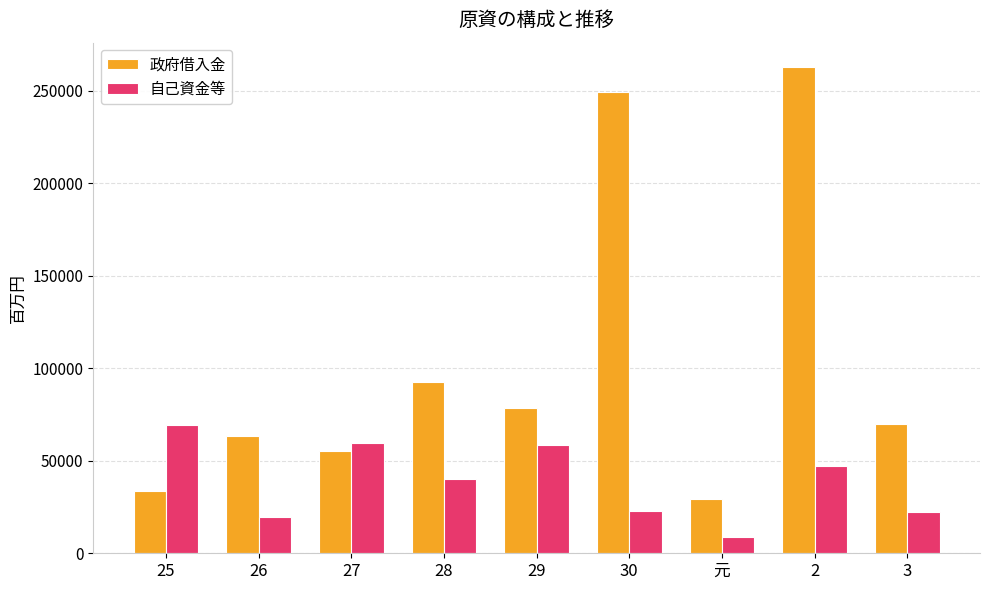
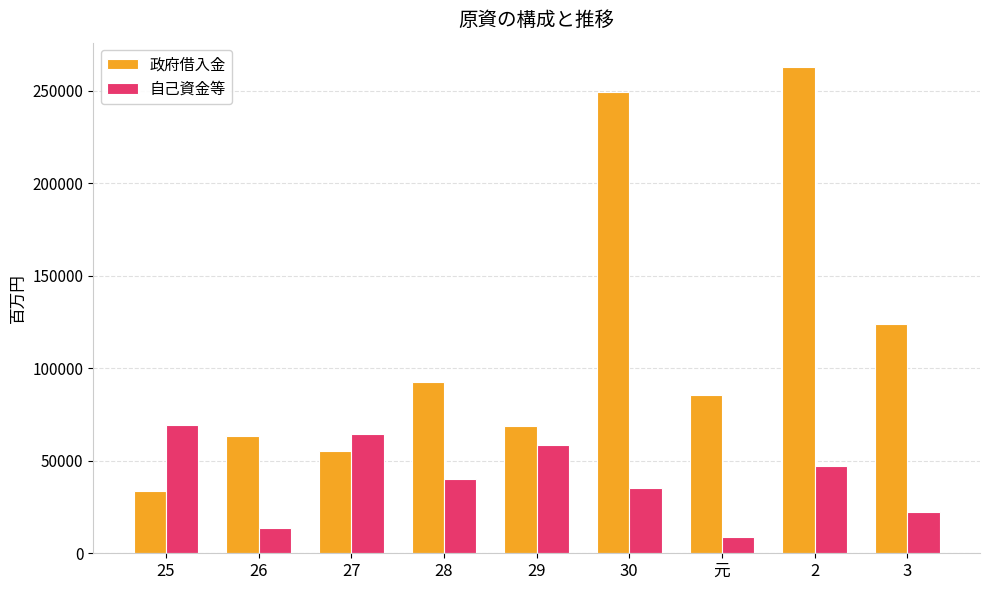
  {
    "政府借入金": {
      "25": 34000,
      "26": 63000,
      "27": 55000,
      "28": 92000,
-     "29": 79000,
+     "29": 69000,
      "30": 249000,
-     "元": 29000,
+     "元": 86000,
      "2": 263000,
-     "3": 70000
+     "3": 124000
    },
    "自己資金等": {
      "25": 69000,
-     "26": 20000,
-     "27": 60000,
+     "26": 14000,
+     "27": 64000,
      "28": 40000,
      "29": 58000,
-     "30": 23000,
+     "30": 35000,
      "元": 9000,
      "2": 47000,
      "3": 22000
    }
  }
